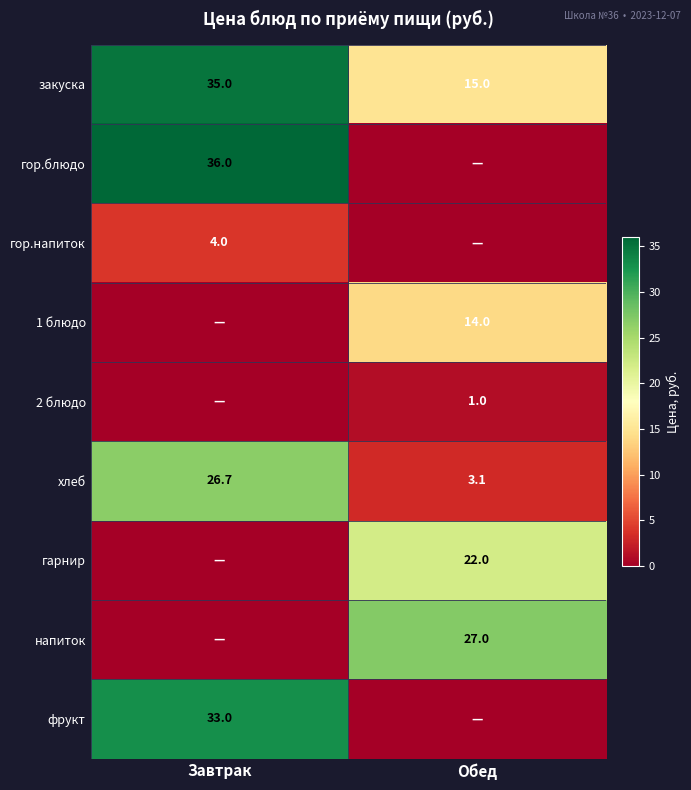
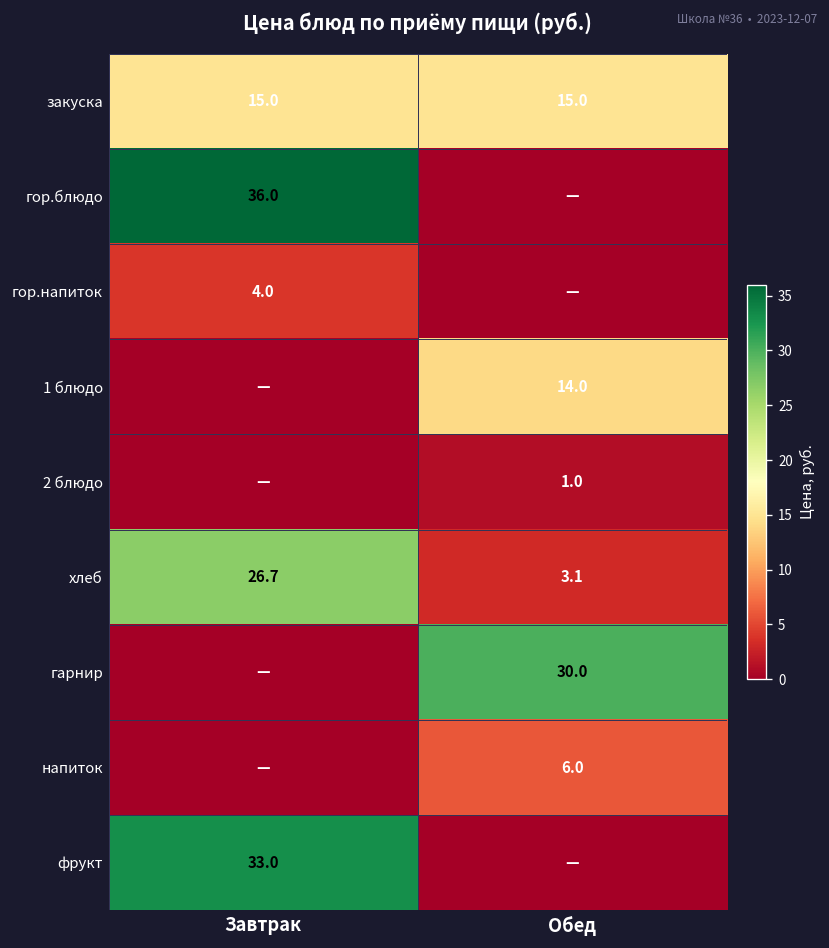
  {
    "закуска": {
-     "Завтрак": 35.0,
+     "Завтрак": 15.0,
      "Обед": 15.0
    },
    "гор.блюдо": {
      "Завтрак": 36.0
    },
    "гор.напиток": {
      "Завтрак": 4.0
    },
    "1 блюдо": {
      "Обед": 14.0
    },
    "2 блюдо": {
      "Обед": 1.0
    },
    "хлеб": {
      "Завтрак": 26.7,
      "Обед": 3.1
    },
    "гарнир": {
-     "Обед": 22.0
+     "Обед": 30.0
    },
    "напиток": {
-     "Обед": 27.0
+     "Обед": 6.0
    },
    "фрукт": {
      "Завтрак": 33.0
    }
  }
